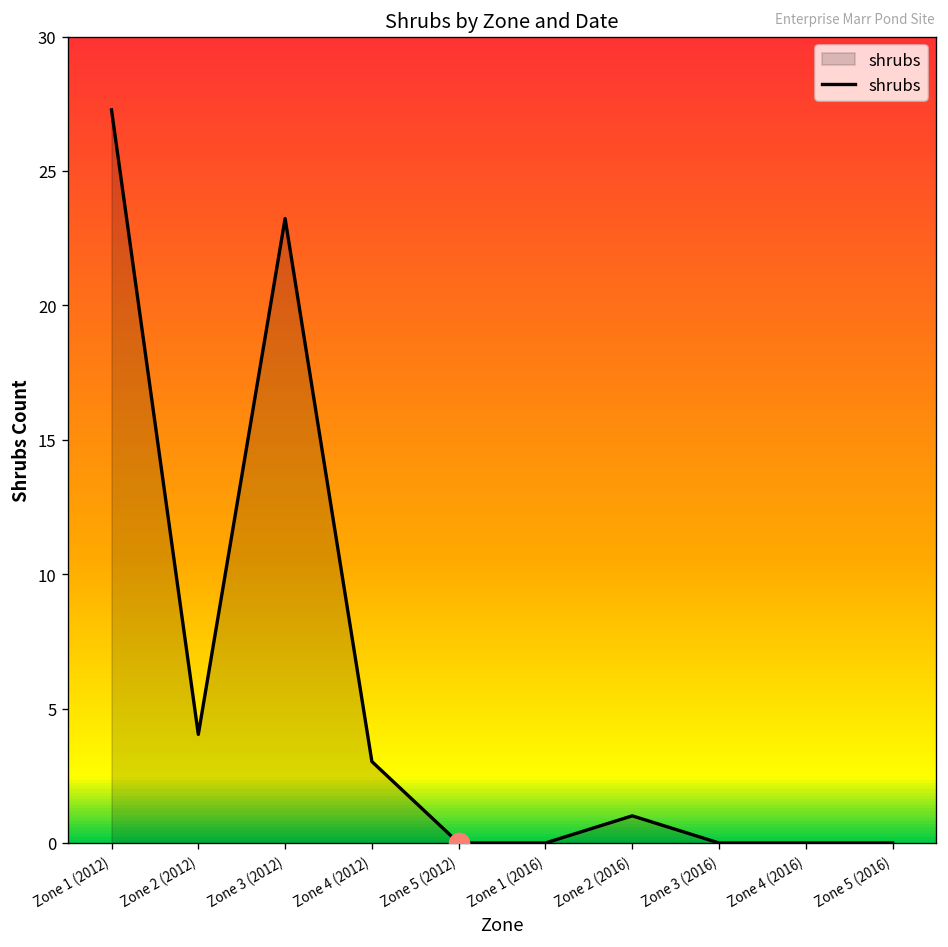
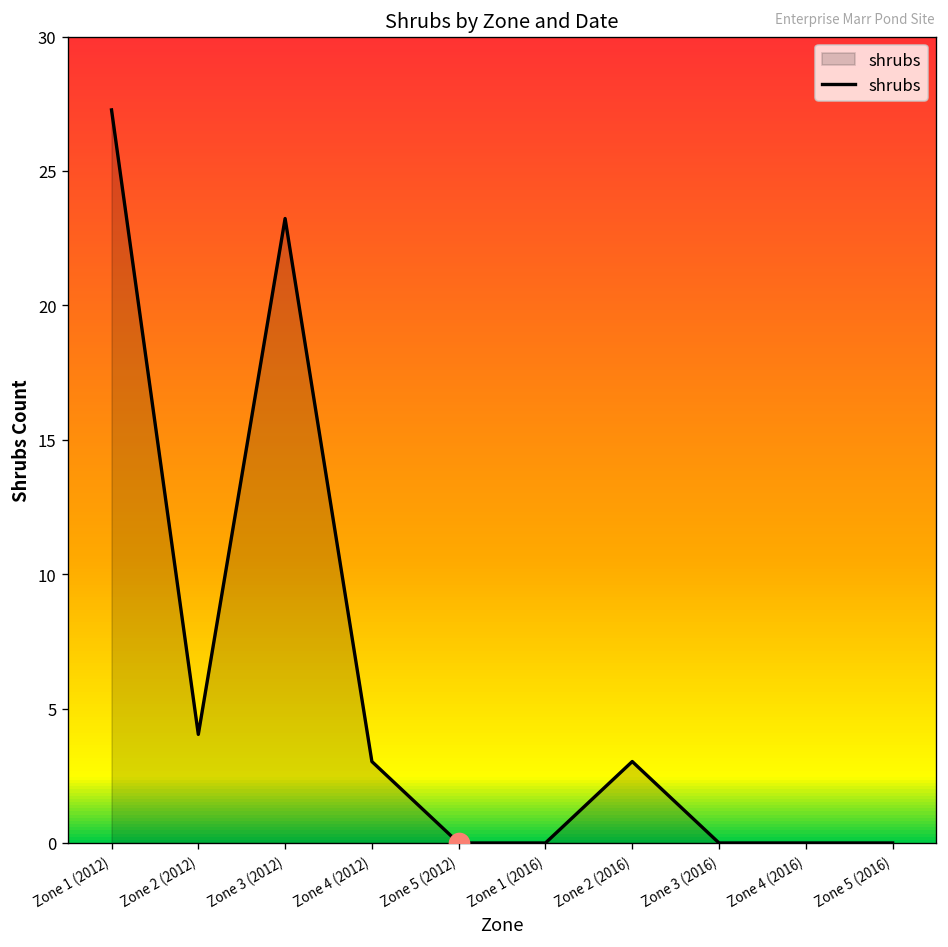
  {
    "shrubs": {
      "Zone 1 (2012)": 27,
      "Zone 2 (2012)": 4,
      "Zone 3 (2012)": 23,
      "Zone 4 (2012)": 3,
      "Zone 1 (2016)": 0,
-     "Zone 2 (2016)": 1,
+     "Zone 2 (2016)": 3,
      "Zone 3 (2016)": 0,
      "Zone 4 (2016)": 0,
      "Zone 5 (2016)": 0
    }
  }
